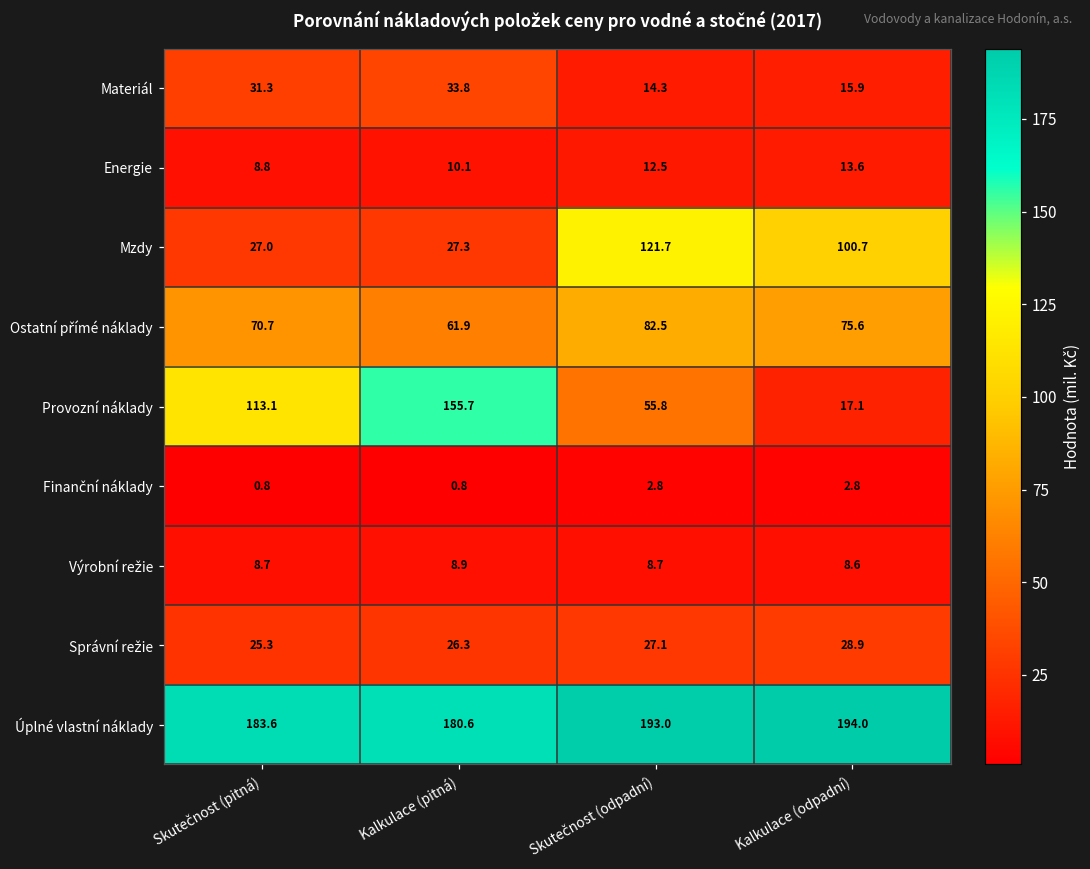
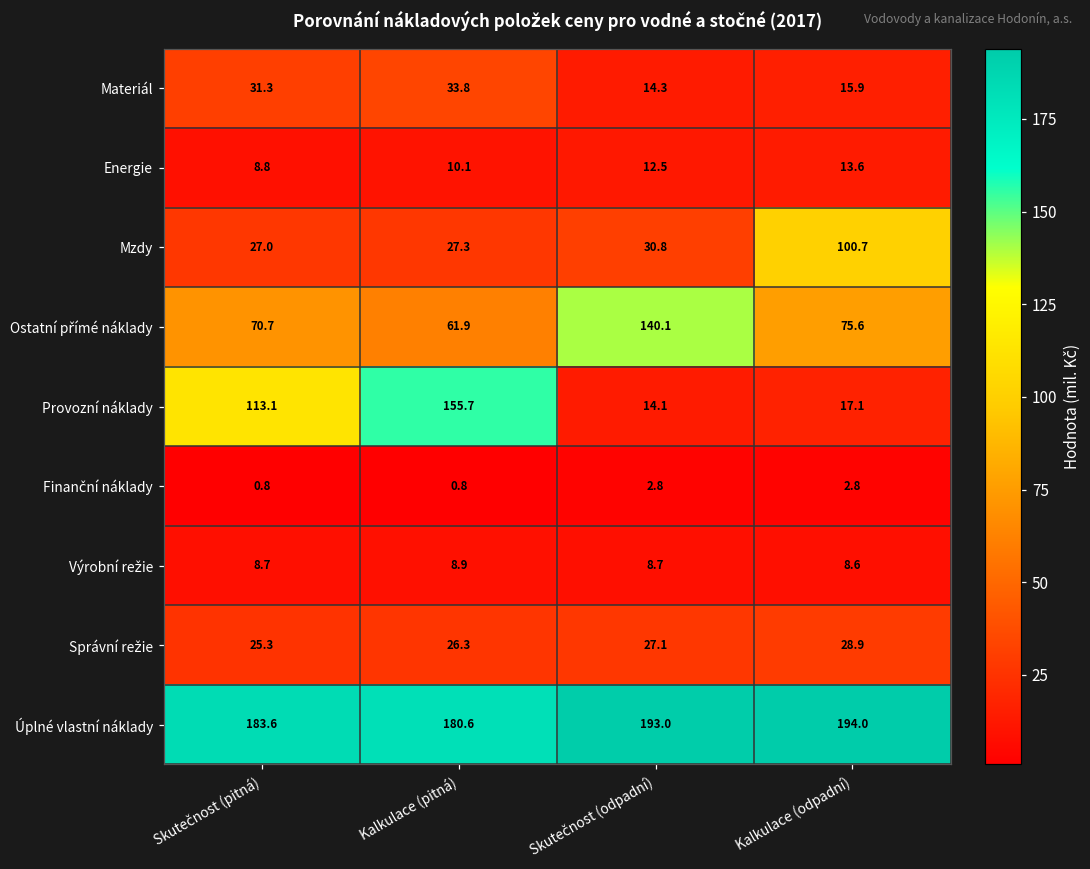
  {
    "Materiál": {
      "Skutečnost (pitná)": 31.3,
      "Kalkulace (pitná)": 33.8,
      "Skutečnost (odpadní)": 14.3,
      "Kalkulace (odpadní)": 15.9
    },
    "Energie": {
      "Skutečnost (pitná)": 8.8,
      "Kalkulace (pitná)": 10.1,
      "Skutečnost (odpadní)": 12.5,
      "Kalkulace (odpadní)": 13.6
    },
    "Mzdy": {
      "Skutečnost (pitná)": 27.0,
      "Kalkulace (pitná)": 27.3,
-     "Skutečnost (odpadní)": 121.7,
+     "Skutečnost (odpadní)": 30.8,
      "Kalkulace (odpadní)": 100.7
    },
    "Ostatní přímé náklady": {
      "Skutečnost (pitná)": 70.7,
      "Kalkulace (pitná)": 61.9,
-     "Skutečnost (odpadní)": 82.5,
+     "Skutečnost (odpadní)": 140.1,
      "Kalkulace (odpadní)": 75.6
    },
    "Provozní náklady": {
      "Skutečnost (pitná)": 113.1,
      "Kalkulace (pitná)": 155.7,
-     "Skutečnost (odpadní)": 55.8,
+     "Skutečnost (odpadní)": 14.1,
      "Kalkulace (odpadní)": 17.1
    },
    "Finanční náklady": {
      "Skutečnost (pitná)": 0.8,
      "Kalkulace (pitná)": 0.8,
      "Skutečnost (odpadní)": 2.8,
      "Kalkulace (odpadní)": 2.8
    },
    "Výrobní režie": {
      "Skutečnost (pitná)": 8.7,
      "Kalkulace (pitná)": 8.9,
      "Skutečnost (odpadní)": 8.7,
      "Kalkulace (odpadní)": 8.6
    },
    "Správní režie": {
      "Skutečnost (pitná)": 25.3,
      "Kalkulace (pitná)": 26.3,
      "Skutečnost (odpadní)": 27.1,
      "Kalkulace (odpadní)": 28.9
    },
    "Úplné vlastní náklady": {
      "Skutečnost (pitná)": 183.6,
      "Kalkulace (pitná)": 180.6,
      "Skutečnost (odpadní)": 193.0,
      "Kalkulace (odpadní)": 194.0
    }
  }
